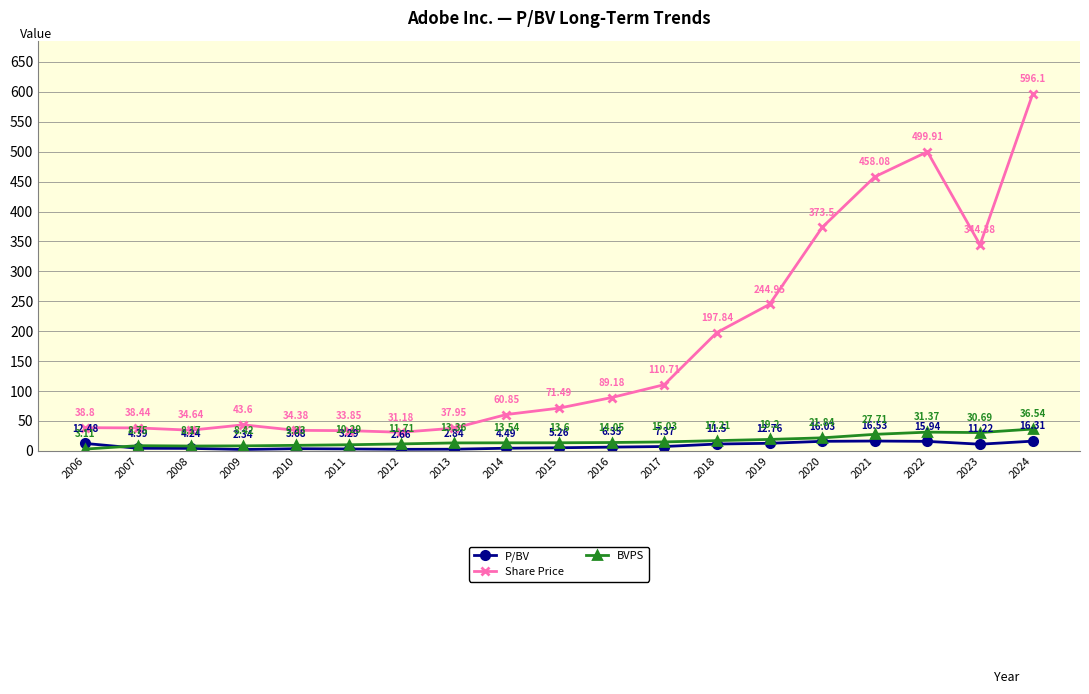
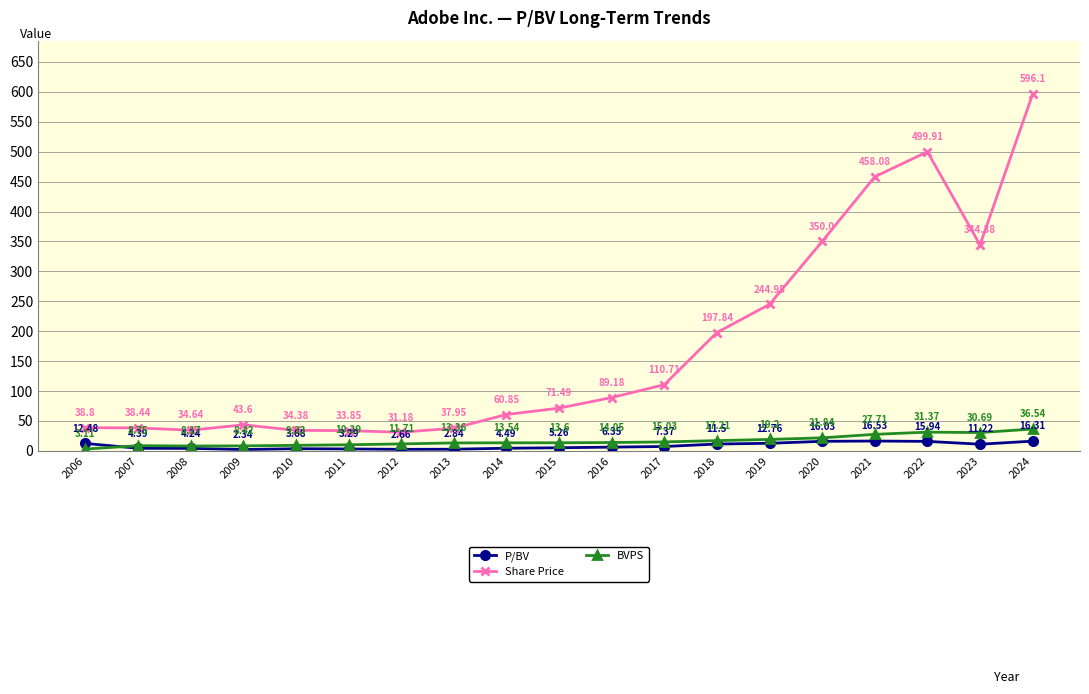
  {
    "Share Price": {
      "2006": 38.8,
      "2007": 38.44,
      "2008": 34.64,
      "2009": 43.6,
      "2010": 34.38,
      "2011": 33.85,
      "2012": 31.18,
      "2013": 37.95,
      "2014": 60.85,
      "2015": 71.49,
      "2016": 89.18,
      "2017": 110.71,
      "2018": 197.84,
      "2019": 244.95,
-     "2020": 373.5,
+     "2020": 350.0,
      "2021": 458.08,
      "2022": 499.91,
      "2023": 344.38,
      "2024": 596.1
    },
    "BVPS": {
      "2022": 31.37,
      "2023": 30.69,
      "2024": 36.54
    }
  }
